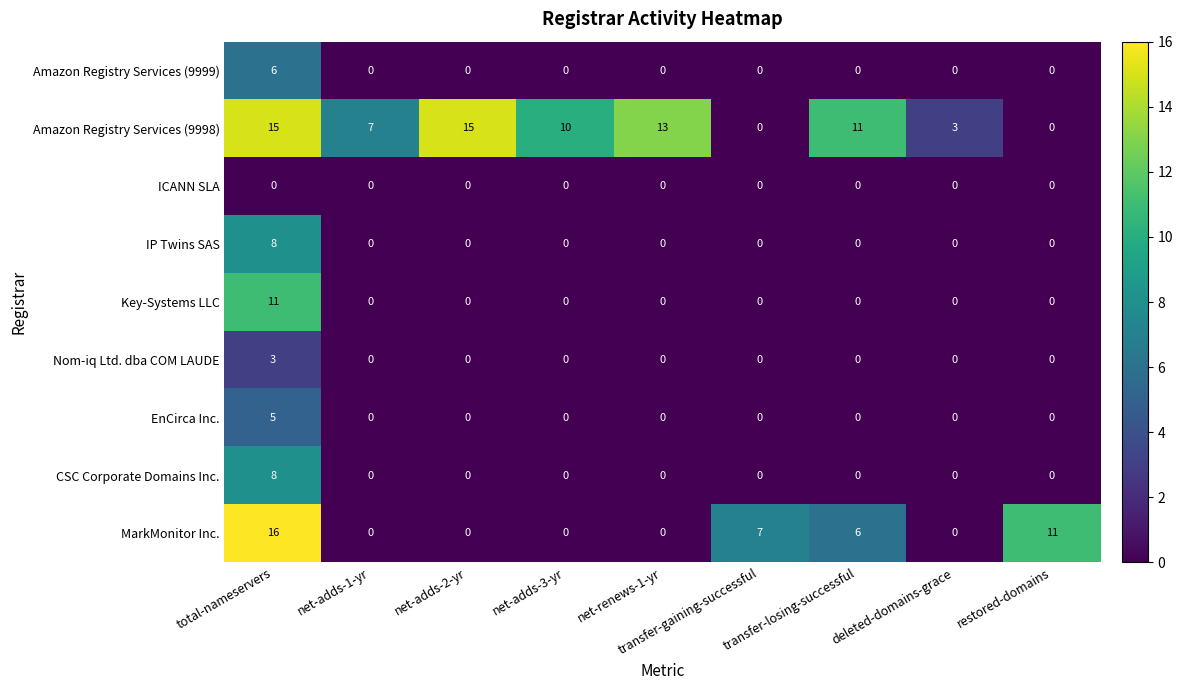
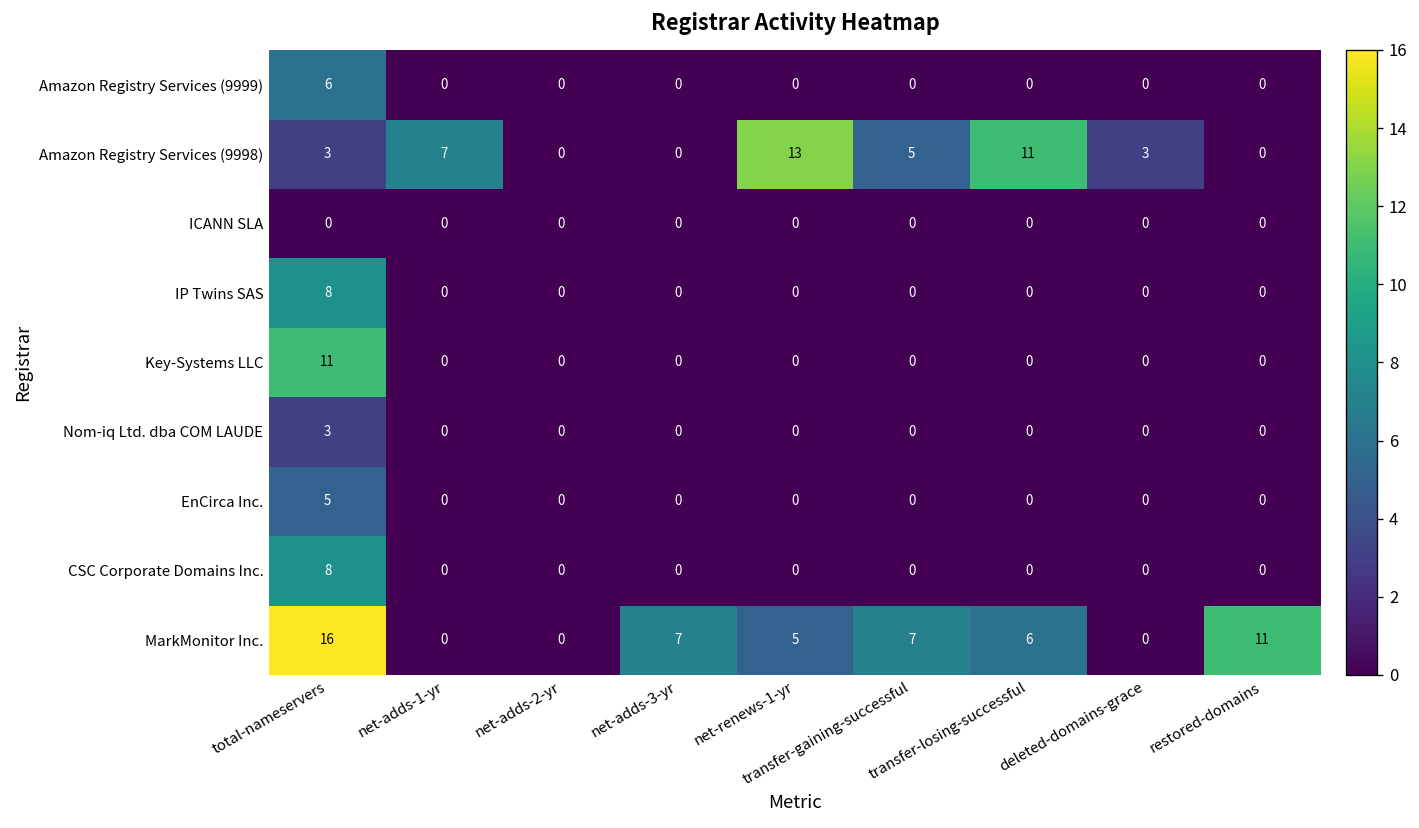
  {
    "Amazon Registry Services (9999)": {
      "total-nameservers": 6,
      "net-adds-1-yr": 0,
      "net-adds-2-yr": 0,
      "net-adds-3-yr": 0,
      "net-renews-1-yr": 0,
      "transfer-gaining-successful": 0,
      "transfer-losing-successful": 0,
      "deleted-domains-grace": 0,
      "restored-domains": 0
    },
    "Amazon Registry Services (9998)": {
-     "total-nameservers": 15,
+     "total-nameservers": 3,
      "net-adds-1-yr": 7,
-     "net-adds-2-yr": 15,
-     "net-adds-3-yr": 10,
+     "net-adds-2-yr": 0,
+     "net-adds-3-yr": 0,
      "net-renews-1-yr": 13,
-     "transfer-gaining-successful": 0,
+     "transfer-gaining-successful": 5,
      "transfer-losing-successful": 11,
      "deleted-domains-grace": 3,
      "restored-domains": 0
    },
    "ICANN SLA": {
      "total-nameservers": 0,
      "net-adds-1-yr": 0,
      "net-adds-2-yr": 0,
      "net-adds-3-yr": 0,
      "net-renews-1-yr": 0,
      "transfer-gaining-successful": 0,
      "transfer-losing-successful": 0,
      "deleted-domains-grace": 0,
      "restored-domains": 0
    },
    "IP Twins SAS": {
      "total-nameservers": 8,
      "net-adds-1-yr": 0,
      "net-adds-2-yr": 0,
      "net-adds-3-yr": 0,
      "net-renews-1-yr": 0,
      "transfer-gaining-successful": 0,
      "transfer-losing-successful": 0,
      "deleted-domains-grace": 0,
      "restored-domains": 0
    },
    "Key-Systems LLC": {
      "total-nameservers": 11,
      "net-adds-1-yr": 0,
      "net-adds-2-yr": 0,
      "net-adds-3-yr": 0,
      "net-renews-1-yr": 0,
      "transfer-gaining-successful": 0,
      "transfer-losing-successful": 0,
      "deleted-domains-grace": 0,
      "restored-domains": 0
    },
    "Nom-iq Ltd. dba COM LAUDE": {
      "total-nameservers": 3,
      "net-adds-1-yr": 0,
      "net-adds-2-yr": 0,
      "net-adds-3-yr": 0,
      "net-renews-1-yr": 0,
      "transfer-gaining-successful": 0,
      "transfer-losing-successful": 0,
      "deleted-domains-grace": 0,
      "restored-domains": 0
    },
    "EnCirca Inc.": {
      "total-nameservers": 5,
      "net-adds-1-yr": 0,
      "net-adds-2-yr": 0,
      "net-adds-3-yr": 0,
      "net-renews-1-yr": 0,
      "transfer-gaining-successful": 0,
      "transfer-losing-successful": 0,
      "deleted-domains-grace": 0,
      "restored-domains": 0
    },
    "CSC Corporate Domains Inc.": {
      "total-nameservers": 8,
      "net-adds-1-yr": 0,
      "net-adds-2-yr": 0,
      "net-adds-3-yr": 0,
      "net-renews-1-yr": 0,
      "transfer-gaining-successful": 0,
      "transfer-losing-successful": 0,
      "deleted-domains-grace": 0,
      "restored-domains": 0
    },
    "MarkMonitor Inc.": {
      "total-nameservers": 16,
      "net-adds-1-yr": 0,
      "net-adds-2-yr": 0,
-     "net-adds-3-yr": 0,
-     "net-renews-1-yr": 0,
+     "net-adds-3-yr": 7,
+     "net-renews-1-yr": 5,
      "transfer-gaining-successful": 7,
      "transfer-losing-successful": 6,
      "deleted-domains-grace": 0,
      "restored-domains": 11
    }
  }
